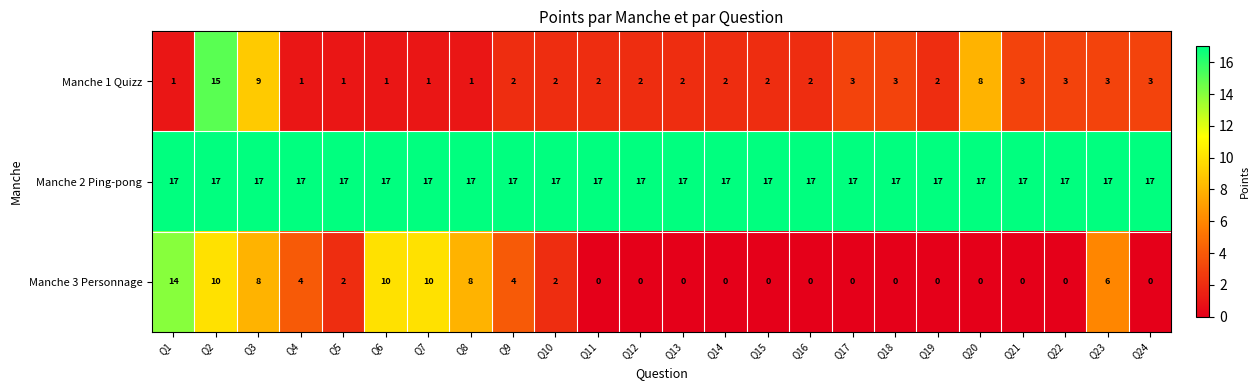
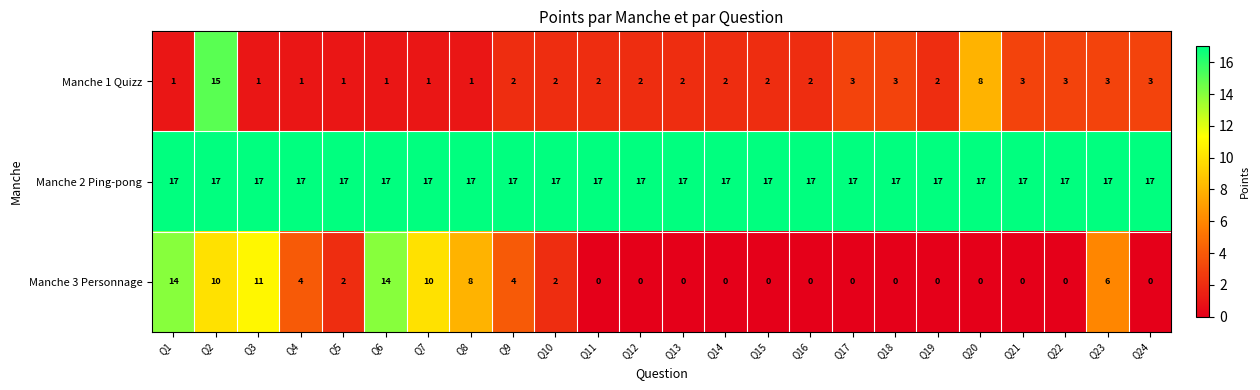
  {
    "Manche 1 Quizz": {
      "Q1": 1,
      "Q2": 15,
-     "Q3": 9,
+     "Q3": 1,
      "Q4": 1,
      "Q5": 1,
      "Q6": 1,
      "Q7": 1,
      "Q8": 1,
      "Q9": 2,
      "Q10": 2,
      "Q11": 2,
      "Q12": 2,
      "Q13": 2,
      "Q14": 2,
      "Q15": 2,
      "Q16": 2,
      "Q17": 3,
      "Q18": 3,
      "Q19": 2,
      "Q20": 8,
      "Q21": 3,
      "Q22": 3,
      "Q23": 3,
      "Q24": 3
    },
    "Manche 2 Ping-pong": {
      "Q1": 17,
      "Q2": 17,
      "Q3": 17,
      "Q4": 17,
      "Q5": 17,
      "Q6": 17,
      "Q7": 17,
      "Q8": 17,
      "Q9": 17,
      "Q10": 17,
      "Q11": 17,
      "Q12": 17,
      "Q13": 17,
      "Q14": 17,
      "Q15": 17,
      "Q16": 17,
      "Q17": 17,
      "Q18": 17,
      "Q19": 17,
      "Q20": 17,
      "Q21": 17,
      "Q22": 17,
      "Q23": 17,
      "Q24": 17
    },
    "Manche 3 Personnage": {
      "Q1": 14,
      "Q2": 10,
-     "Q3": 8,
+     "Q3": 11,
      "Q4": 4,
      "Q5": 2,
-     "Q6": 10,
+     "Q6": 14,
      "Q7": 10,
      "Q8": 8,
      "Q9": 4,
      "Q10": 2,
      "Q11": 0,
      "Q12": 0,
      "Q13": 0,
      "Q14": 0,
      "Q15": 0,
      "Q16": 0,
      "Q17": 0,
      "Q18": 0,
      "Q19": 0,
      "Q20": 0,
      "Q21": 0,
      "Q22": 0,
      "Q23": 6,
      "Q24": 0
    }
  }
